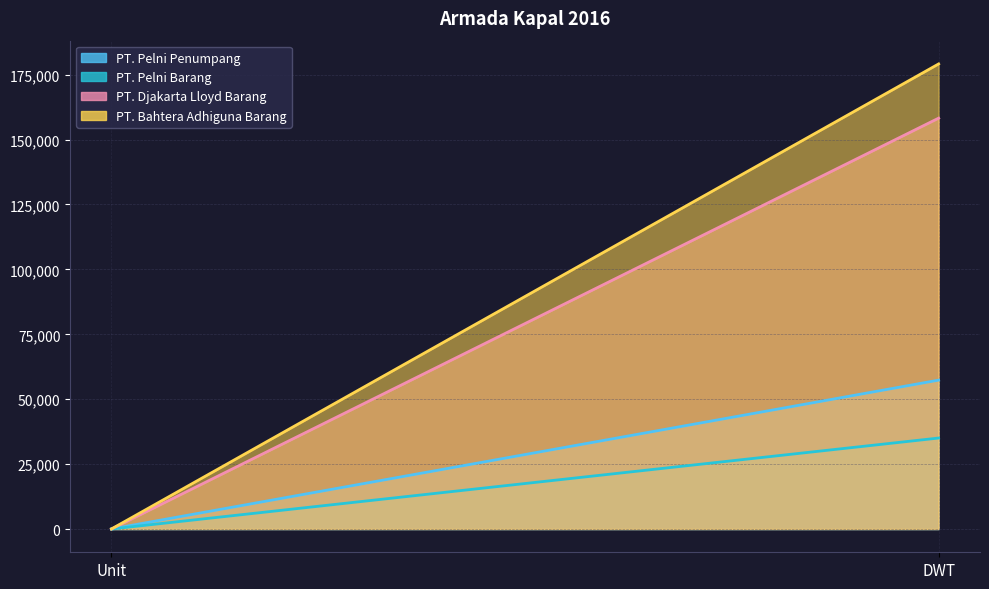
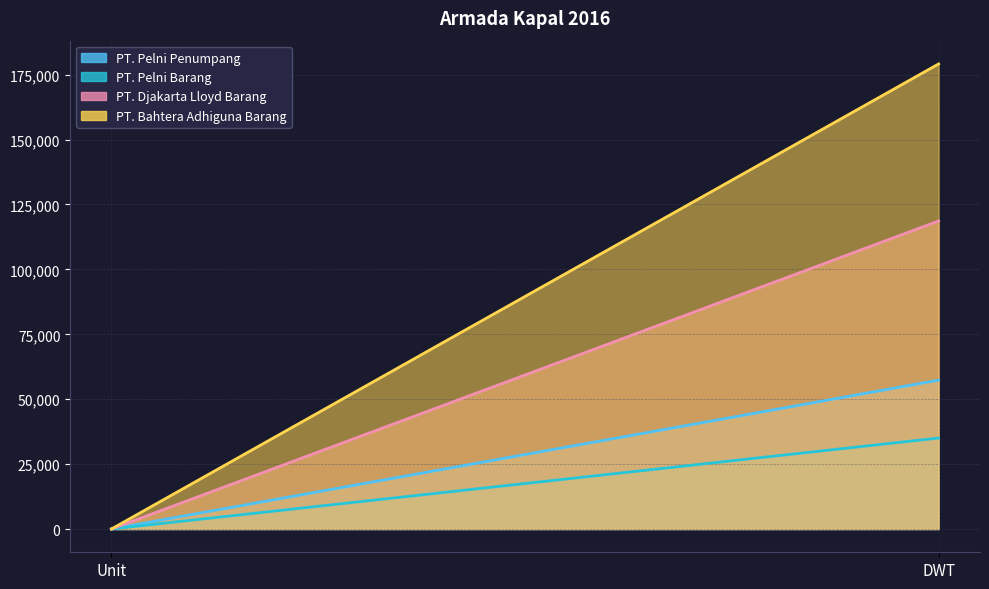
  {
    "PT. Djakarta Lloyd Barang": {
-     "DWT": "158,000"
+     "DWT": "119,000"
    },
    "PT. Bahtera Adhiguna Barang": {
      "DWT": "179,000"
    }
  }
